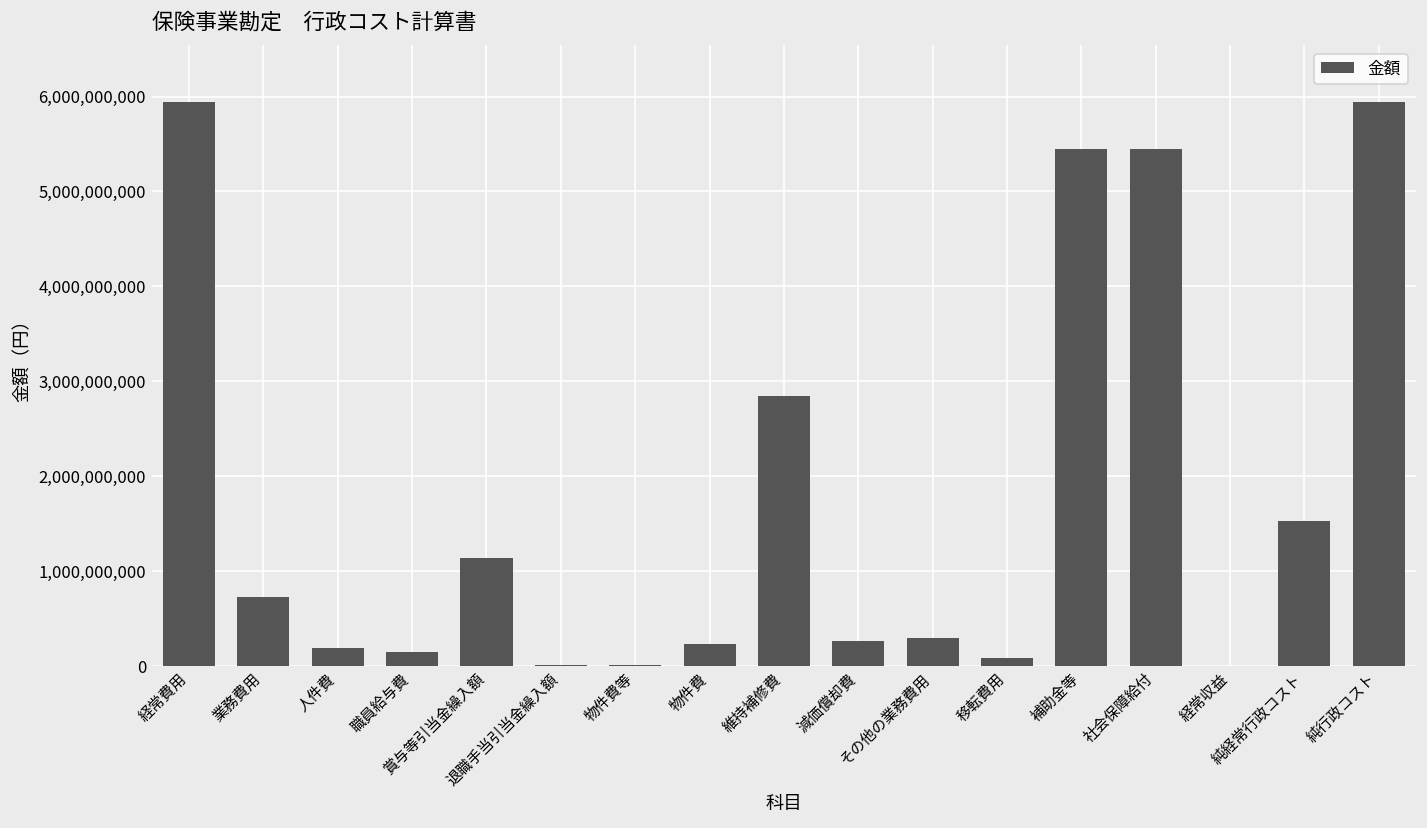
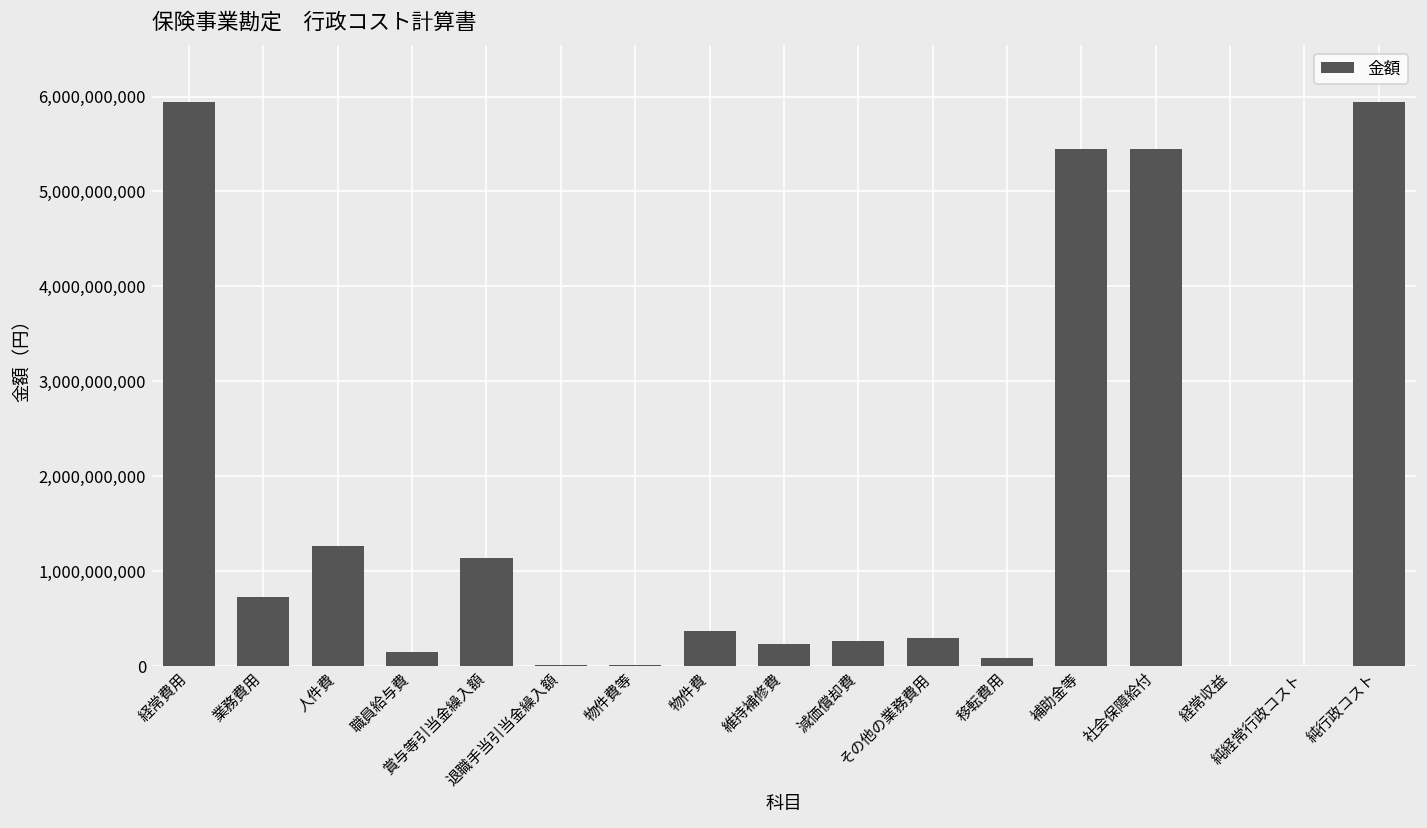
  {
    "経常費用": "5,900,000,000",
    "業務費用": "700,000,000",
-   "人件費": "200,000,000",
+   "人件費": "1,300,000,000",
    "職員給与費": "100,000,000",
    "賞与等引当金繰入額": "1,100,000,000",
-   "物件費": "200,000,000",
-   "維持補修費": "2,800,000,000",
+   "物件費": "400,000,000",
+   "維持補修費": "200,000,000",
    "減価償却費": "300,000,000",
    "その他の業務費用": "300,000,000",
    "移転費用": "100,000,000",
    "補助金等": "5,400,000,000",
    "社会保障給付": "5,400,000,000",
-   "純経常行政コスト": "1,500,000,000",
+   "純経常行政コスト": "0",
    "純行政コスト": "5,900,000,000"
  }
